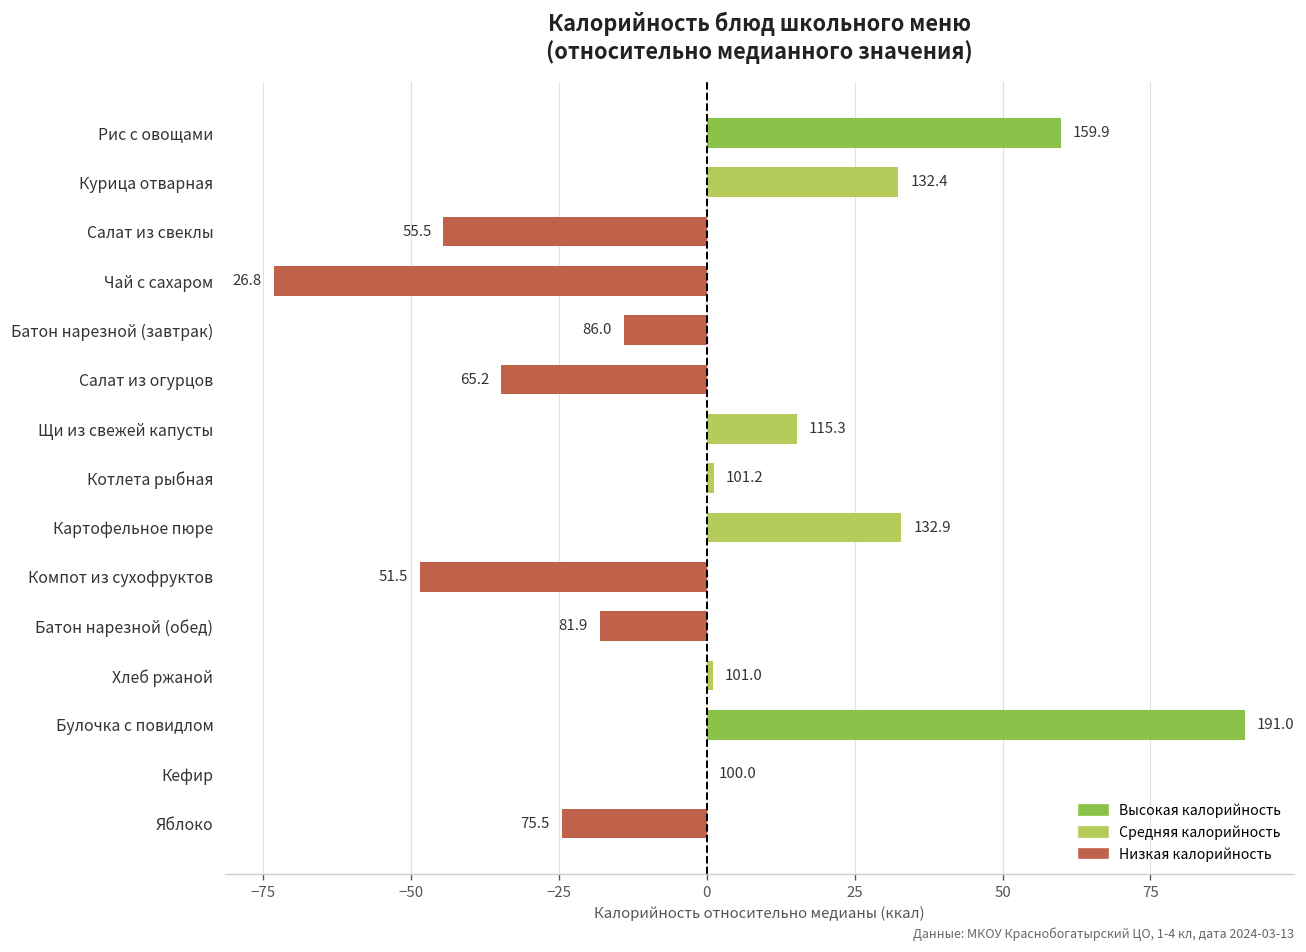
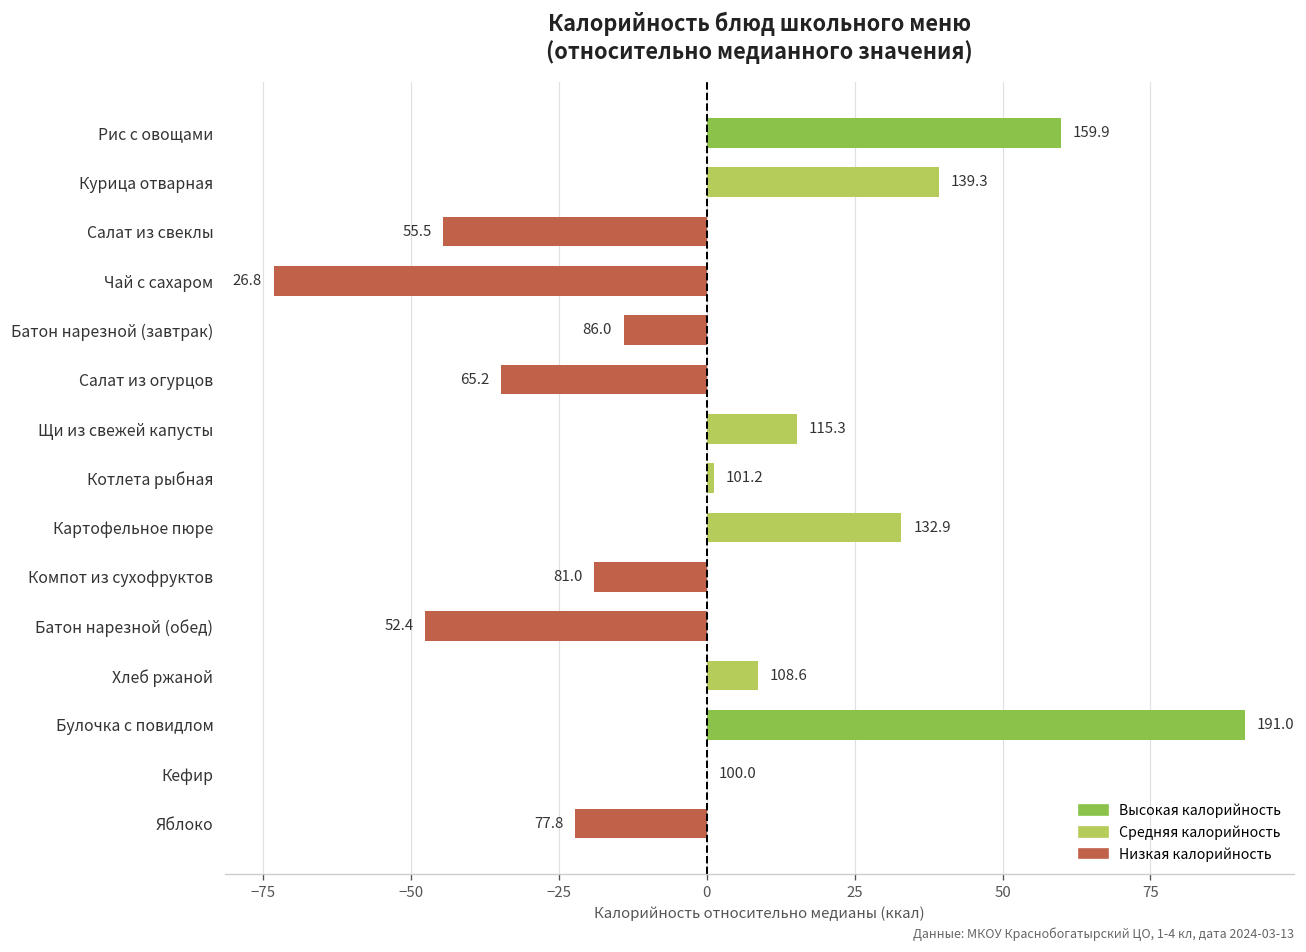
  {
-   "Курица отварная": 132.4,
-   "Компот из сухофруктов": 51.5,
-   "Батон нарезной (обед)": 81.9,
-   "Хлеб ржаной": 101.0,
-   "Яблоко": 75.5
+   "Курица отварная": 139.3,
+   "Компот из сухофруктов": 81.0,
+   "Батон нарезной (обед)": 52.4,
+   "Хлеб ржаной": 108.6,
+   "Яблоко": 77.8
  }
